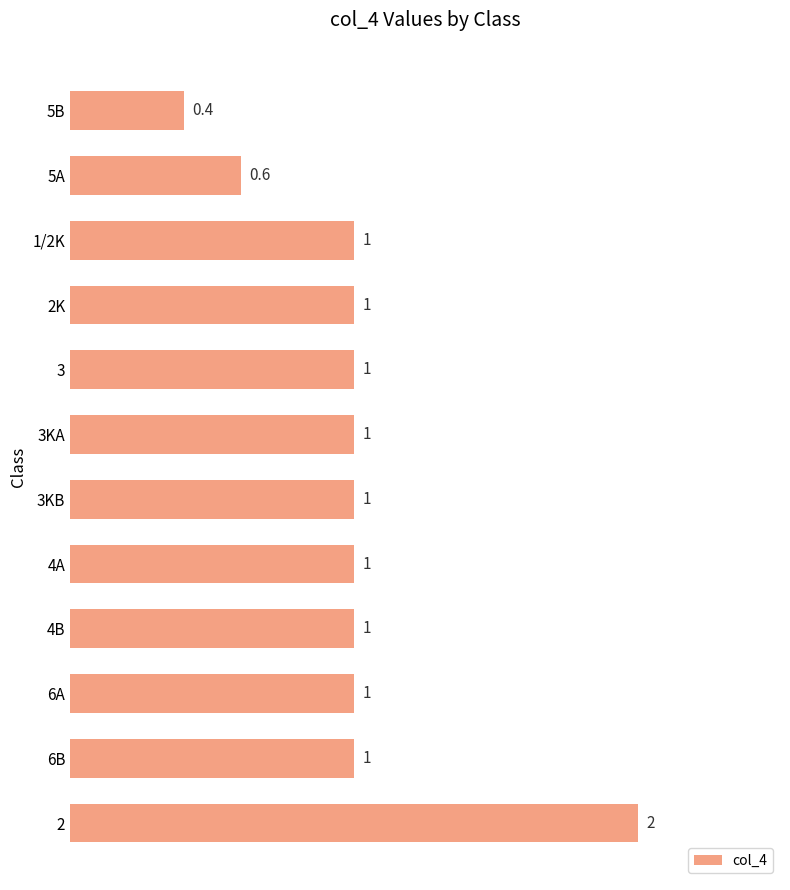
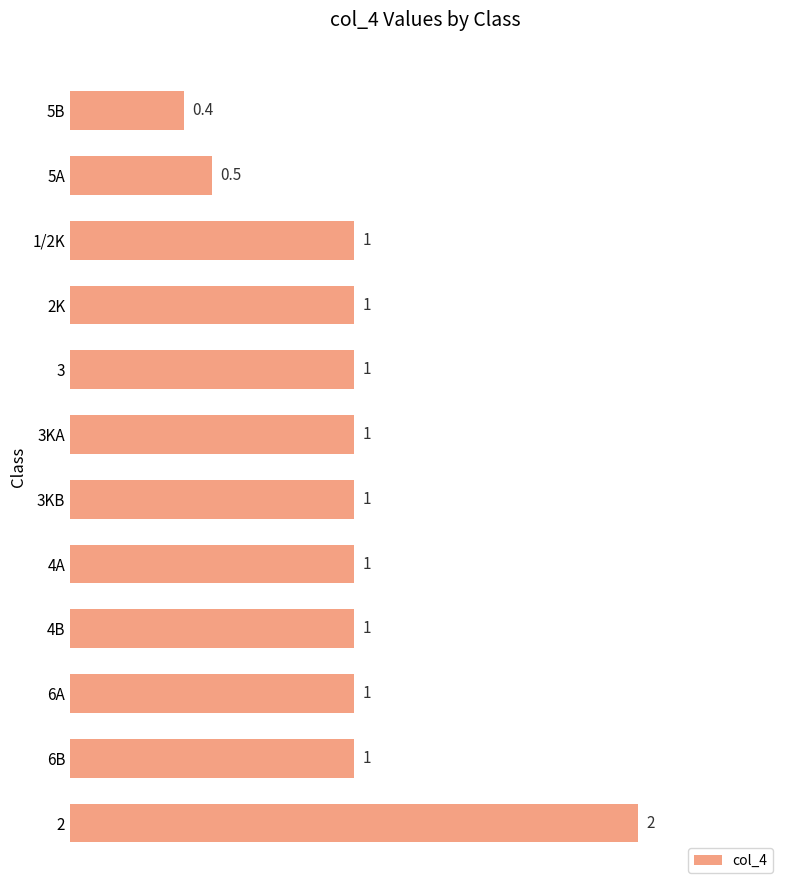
  {
    "5B": 0.4,
-   "5A": 0.6,
+   "5A": 0.5,
    "1/2K": 1,
    "2K": 1,
    "3": 1,
    "3KA": 1,
    "3KB": 1,
    "4A": 1,
    "4B": 1,
    "6A": 1,
    "6B": 1,
    "2": 2
  }
